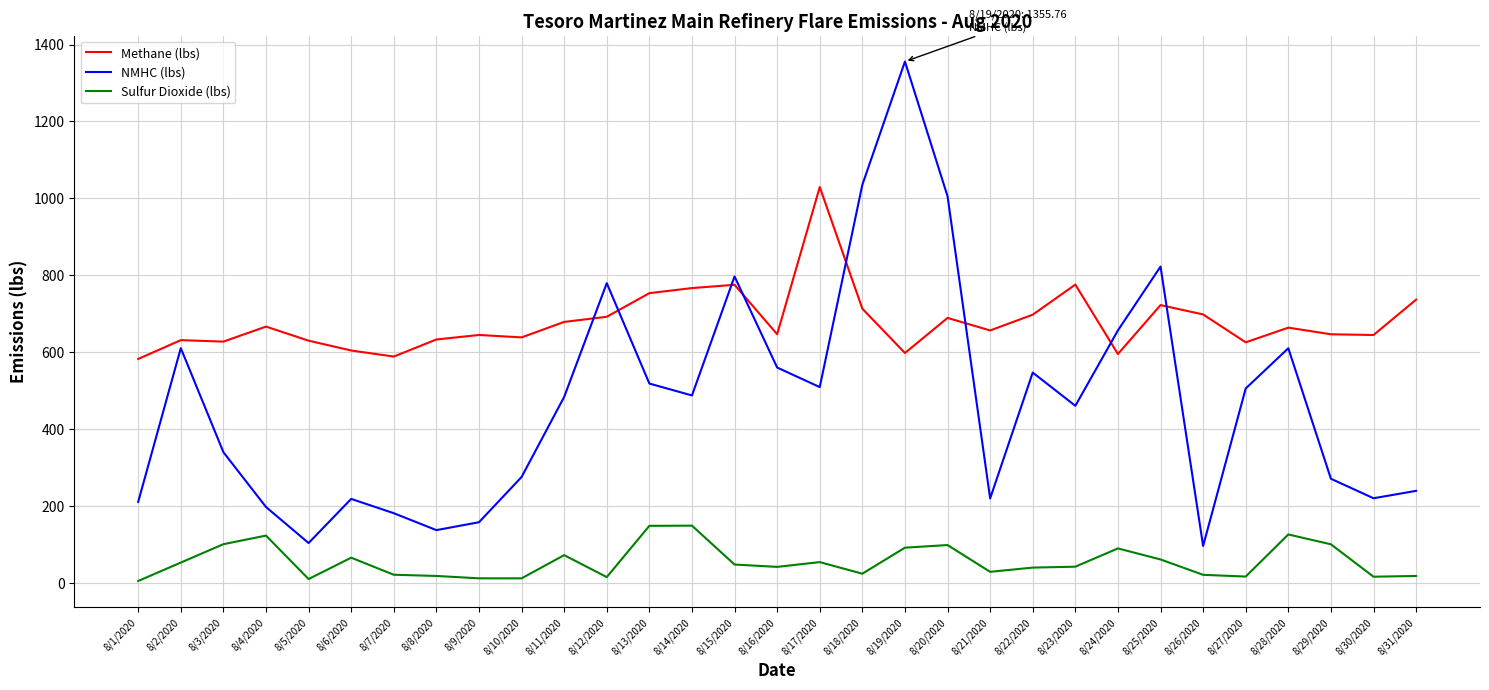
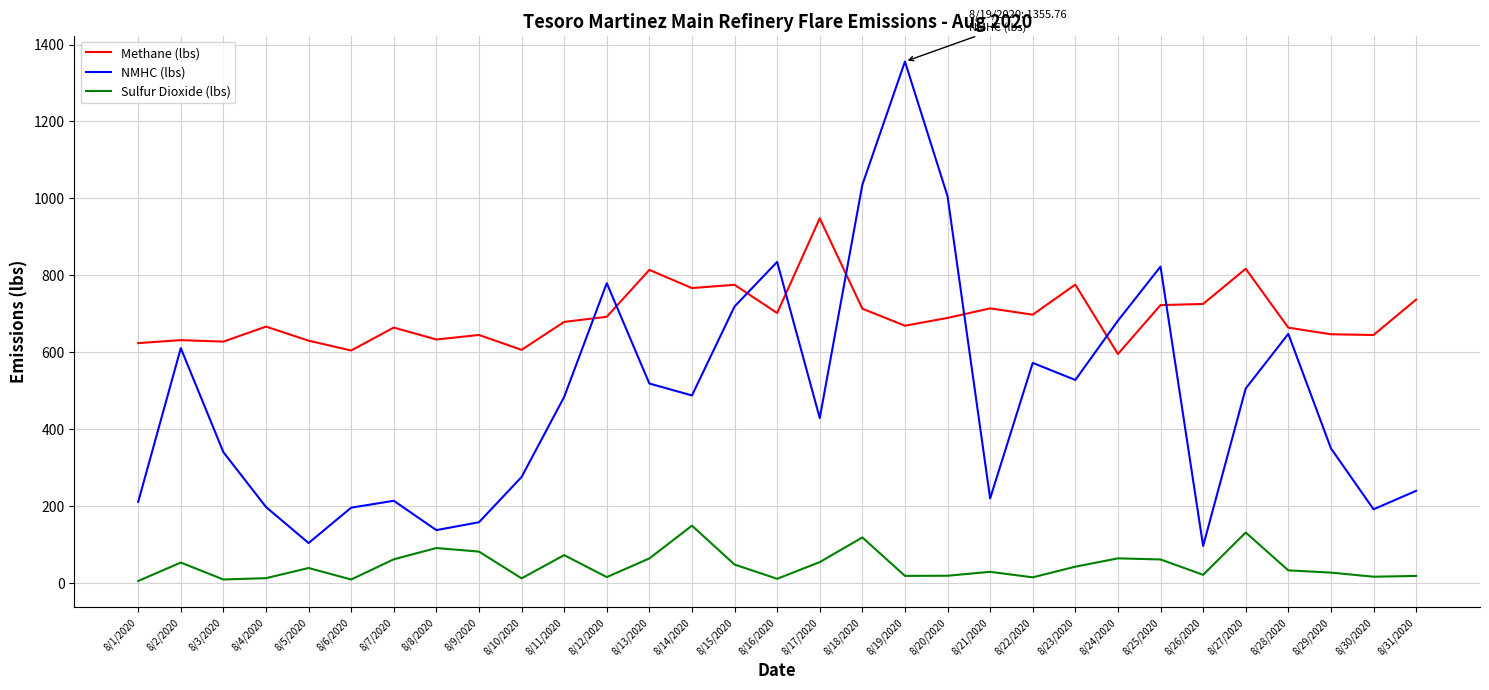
  {
    "Methane (lbs)": {
-     "8/1/2020": 580,
+     "8/1/2020": 620,
      "8/2/2020": 630,
      "8/3/2020": 630,
      "8/4/2020": 670,
      "8/5/2020": 630,
      "8/6/2020": 600,
-     "8/7/2020": 590,
+     "8/7/2020": 660,
      "8/8/2020": 630,
      "8/9/2020": 640,
-     "8/10/2020": 640,
+     "8/10/2020": 610,
      "8/11/2020": 680,
      "8/12/2020": 690,
-     "8/13/2020": 750,
+     "8/13/2020": 810,
      "8/14/2020": 770,
      "8/15/2020": 780,
-     "8/16/2020": 650,
-     "8/17/2020": 1030,
+     "8/16/2020": 700,
+     "8/17/2020": 950,
      "8/18/2020": 710,
-     "8/19/2020": 600,
+     "8/19/2020": 670,
      "8/20/2020": 690,
-     "8/21/2020": 660,
+     "8/21/2020": 710,
      "8/22/2020": 700,
      "8/23/2020": 780,
      "8/24/2020": 590,
      "8/25/2020": 720,
-     "8/26/2020": 700,
-     "8/27/2020": 630,
+     "8/26/2020": 730,
+     "8/27/2020": 820,
      "8/28/2020": 660,
      "8/29/2020": 650,
      "8/30/2020": 640,
      "8/31/2020": 740
    },
    "NMHC (lbs)": {
      "8/1/2020": 210,
      "8/2/2020": 610,
      "8/3/2020": 340,
      "8/4/2020": 200,
      "8/5/2020": 100,
-     "8/6/2020": 220,
-     "8/7/2020": 180,
+     "8/6/2020": 200,
+     "8/7/2020": 210,
      "8/8/2020": 140,
      "8/9/2020": 160,
      "8/10/2020": 280,
      "8/11/2020": 480,
      "8/12/2020": 780,
      "8/13/2020": 520,
      "8/14/2020": 490,
-     "8/15/2020": 800,
-     "8/16/2020": 560,
-     "8/17/2020": 510,
+     "8/15/2020": 720,
+     "8/16/2020": 830,
+     "8/17/2020": 430,
      "8/18/2020": 1040,
      "8/20/2020": 1010,
      "8/21/2020": 220,
-     "8/22/2020": 550,
-     "8/23/2020": 460,
-     "8/24/2020": 660,
+     "8/22/2020": 570,
+     "8/23/2020": 530,
+     "8/24/2020": 680,
      "8/25/2020": 820,
      "8/26/2020": 100,
      "8/27/2020": 510,
-     "8/28/2020": 610,
-     "8/29/2020": 270,
-     "8/30/2020": 220,
+     "8/28/2020": 650,
+     "8/29/2020": 350,
+     "8/30/2020": 190,
      "8/31/2020": 240
    },
    "Sulfur Dioxide (lbs)": {
      "8/1/2020": 0,
      "8/2/2020": 50,
-     "8/3/2020": 100,
-     "8/4/2020": 120,
-     "8/5/2020": 10,
-     "8/6/2020": 70,
-     "8/7/2020": 20,
-     "8/8/2020": 20,
-     "8/9/2020": 10,
+     "8/3/2020": 10,
+     "8/4/2020": 10,
+     "8/5/2020": 40,
+     "8/6/2020": 10,
+     "8/7/2020": 60,
+     "8/8/2020": 90,
+     "8/9/2020": 80,
      "8/10/2020": 10,
      "8/11/2020": 70,
      "8/12/2020": 10,
-     "8/13/2020": 150,
+     "8/13/2020": 60,
      "8/14/2020": 150,
      "8/15/2020": 50,
-     "8/16/2020": 40,
+     "8/16/2020": 10,
      "8/17/2020": 50,
-     "8/18/2020": 20,
-     "8/19/2020": 90,
-     "8/20/2020": 100,
+     "8/18/2020": 120,
+     "8/19/2020": 20,
+     "8/20/2020": 20,
      "8/21/2020": 30,
-     "8/22/2020": 40,
+     "8/22/2020": 10,
      "8/23/2020": 40,
-     "8/24/2020": 90,
+     "8/24/2020": 60,
      "8/25/2020": 60,
      "8/26/2020": 20,
-     "8/27/2020": 20,
-     "8/28/2020": 130,
-     "8/29/2020": 100,
+     "8/27/2020": 130,
+     "8/28/2020": 30,
+     "8/29/2020": 30,
      "8/30/2020": 20,
      "8/31/2020": 20
    }
  }
